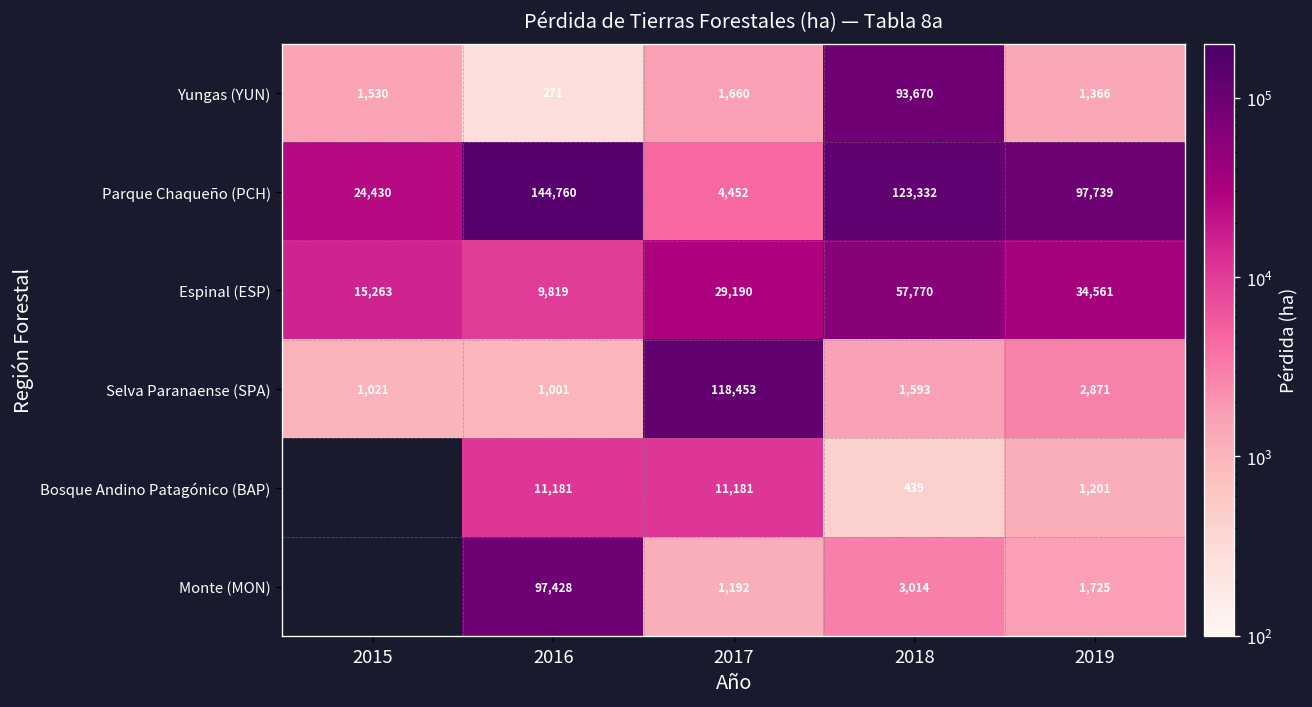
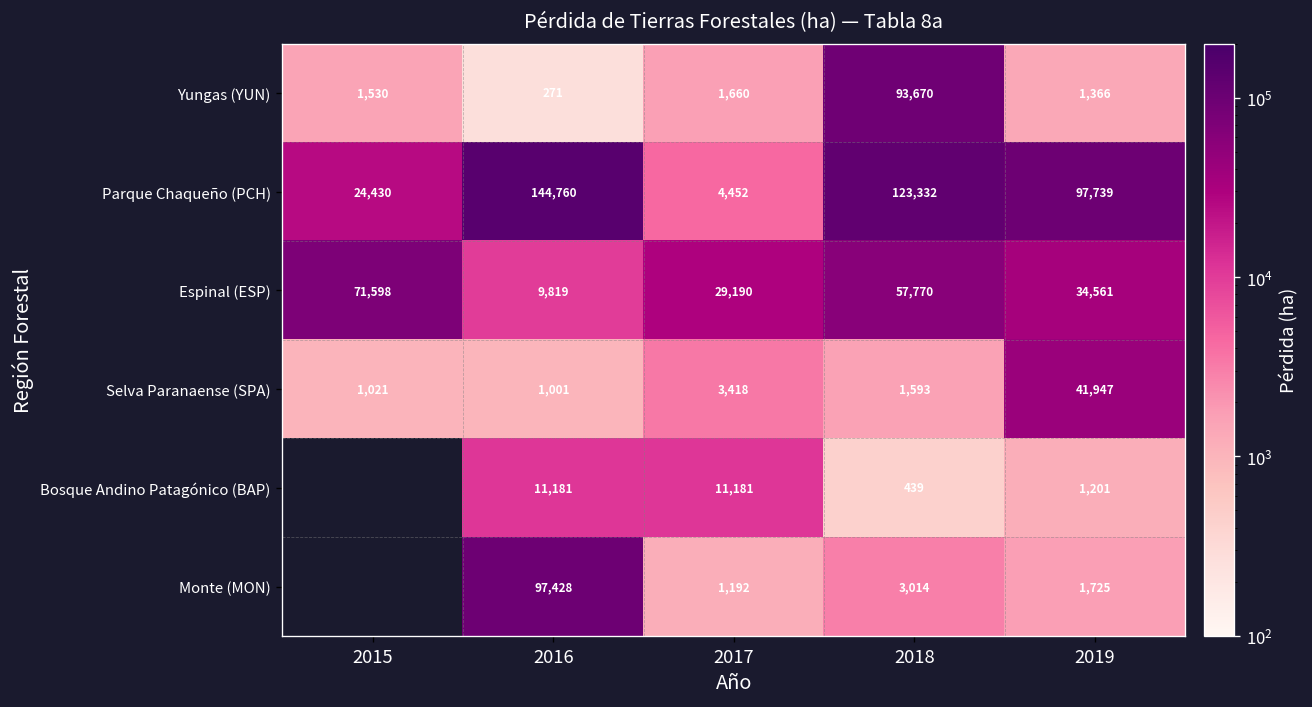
  {
    "Yungas (YUN)": {
      "2015": "1,530",
      "2017": "1,660",
      "2018": "93,670",
      "2019": "1,366"
    },
    "Parque Chaqueño (PCH)": {
      "2015": "24,430",
      "2016": "144,760",
      "2017": "4,452",
      "2018": "123,332",
      "2019": "97,739"
    },
    "Espinal (ESP)": {
-     "2015": "15,263",
+     "2015": "71,598",
      "2016": "9,819",
      "2017": "29,190",
      "2018": "57,770",
      "2019": "34,561"
    },
    "Selva Paranaense (SPA)": {
      "2015": "1,021",
      "2016": "1,001",
-     "2017": "118,453",
+     "2017": "3,418",
      "2018": "1,593",
-     "2019": "2,871"
+     "2019": "41,947"
    },
    "Bosque Andino Patagónico (BAP)": {
      "2016": "11,181",
      "2017": "11,181",
      "2018": "439",
      "2019": "1,201"
    },
    "Monte (MON)": {
      "2016": "97,428",
      "2017": "1,192",
      "2018": "3,014",
      "2019": "1,725"
    }
  }
